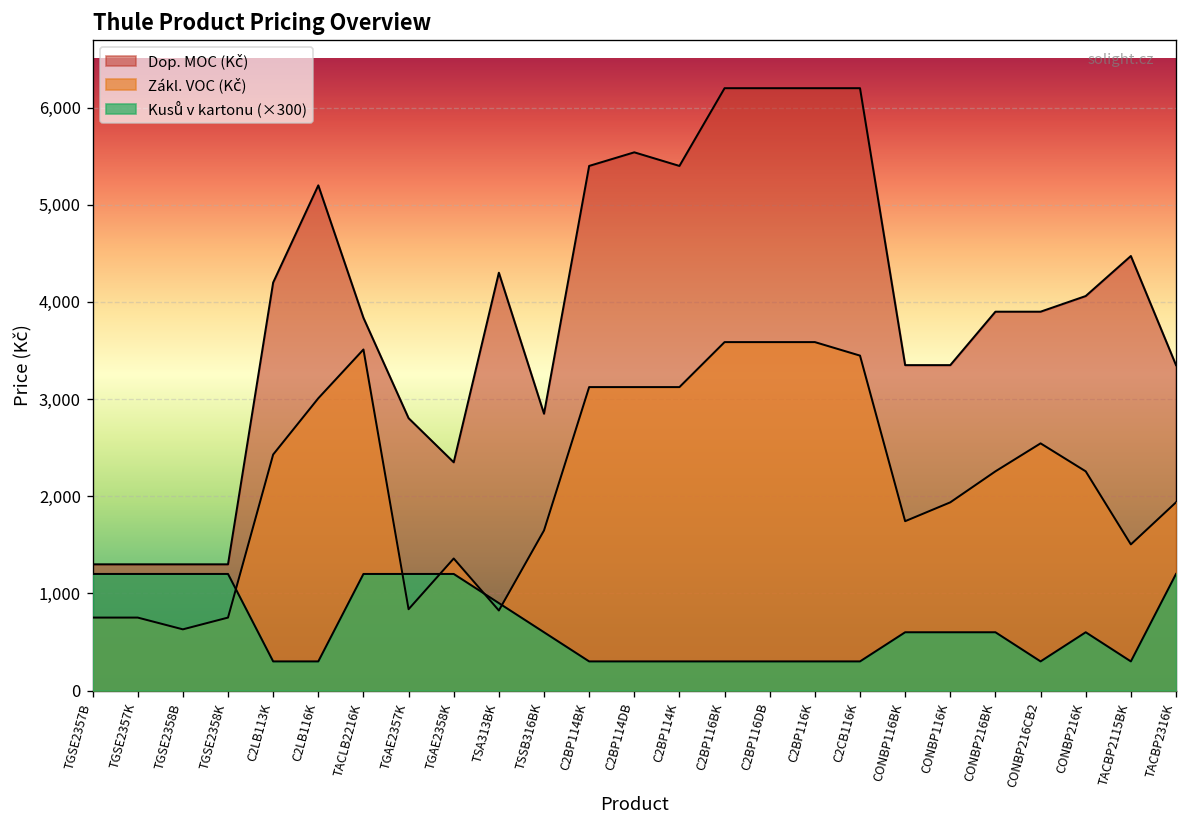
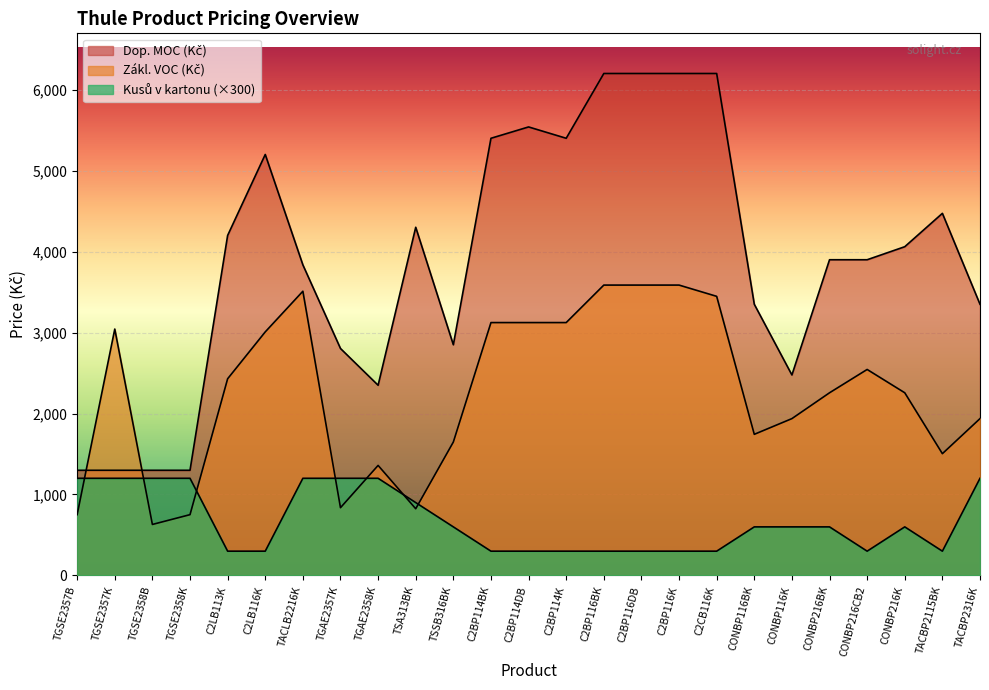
  {
    "Dop. MOC (Kč)": {
      "TGSE2357B": "1,300",
      "TGSE2357K": "1,300",
      "TGSE2358B": "1,300",
      "TGSE2358K": "1,300",
      "C2LB113K": "4,200",
      "C2LB116K": "5,200",
      "TACLB2216K": "3,800",
      "TGAE2357K": "2,800",
      "TGAE2358K": "2,300",
      "TSA313BK": "4,300",
      "TSSB316BK": "2,800",
      "C2BP114BK": "5,400",
      "C2BP114DB": "5,500",
      "C2BP114K": "5,400",
      "C2BP116BK": "6,200",
      "C2BP116DB": "6,200",
      "C2BP116K": "6,200",
      "C2CB116K": "6,200",
      "CONBP116BK": "3,300",
-     "CONBP116K": "3,300",
+     "CONBP116K": "2,500",
      "CONBP216BK": "3,900",
      "CONBP216CB2": "3,900",
      "CONBP216K": "4,100",
      "TACBP2115BK": "4,500",
      "TACBP2316K": "3,300"
    },
    "Zákl. VOC (Kč)": {
      "TGSE2357B": "800",
-     "TGSE2357K": "800",
+     "TGSE2357K": "3,000",
      "TGSE2358B": "600",
      "TGSE2358K": "800",
      "C2LB113K": "2,400",
      "C2LB116K": "3,000",
      "TACLB2216K": "3,500",
      "TGAE2357K": "800",
      "TGAE2358K": "1,400",
      "TSA313BK": "800",
      "TSSB316BK": "1,600",
      "C2BP114BK": "3,100",
      "C2BP114DB": "3,100",
      "C2BP114K": "3,100",
      "C2BP116BK": "3,600",
      "C2BP116DB": "3,600",
      "C2BP116K": "3,600",
      "C2CB116K": "3,400",
      "CONBP116BK": "1,700",
      "CONBP116K": "1,900",
      "CONBP216BK": "2,300",
      "CONBP216CB2": "2,500",
      "CONBP216K": "2,300",
      "TACBP2115BK": "1,500",
      "TACBP2316K": "1,900"
    },
    "Kusů v kartonu (×300)": {
      "TGSE2357B": "1,200",
      "TGSE2357K": "1,200",
      "TGSE2358B": "1,200",
      "TGSE2358K": "1,200",
      "C2LB113K": "300",
      "C2LB116K": "300",
      "TACLB2216K": "1,200",
      "TGAE2357K": "1,200",
      "TGAE2358K": "1,200",
      "TSA313BK": "900",
      "TSSB316BK": "600",
      "C2BP114BK": "300",
      "C2BP114DB": "300",
      "C2BP114K": "300",
      "C2BP116BK": "300",
      "C2BP116DB": "300",
      "C2BP116K": "300",
      "C2CB116K": "300",
      "CONBP116BK": "600",
      "CONBP116K": "600",
      "CONBP216BK": "600",
      "CONBP216CB2": "300",
      "CONBP216K": "600",
      "TACBP2115BK": "300",
      "TACBP2316K": "1,200"
    }
  }
